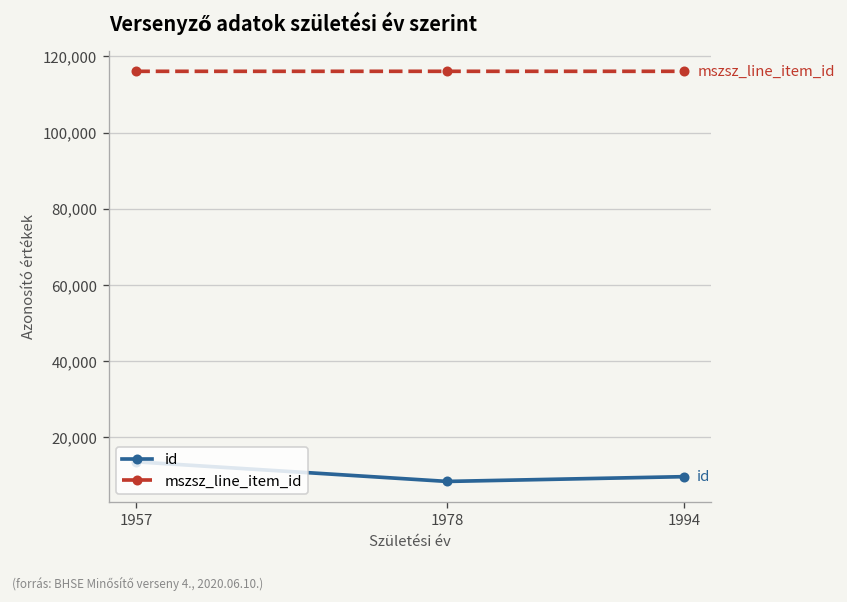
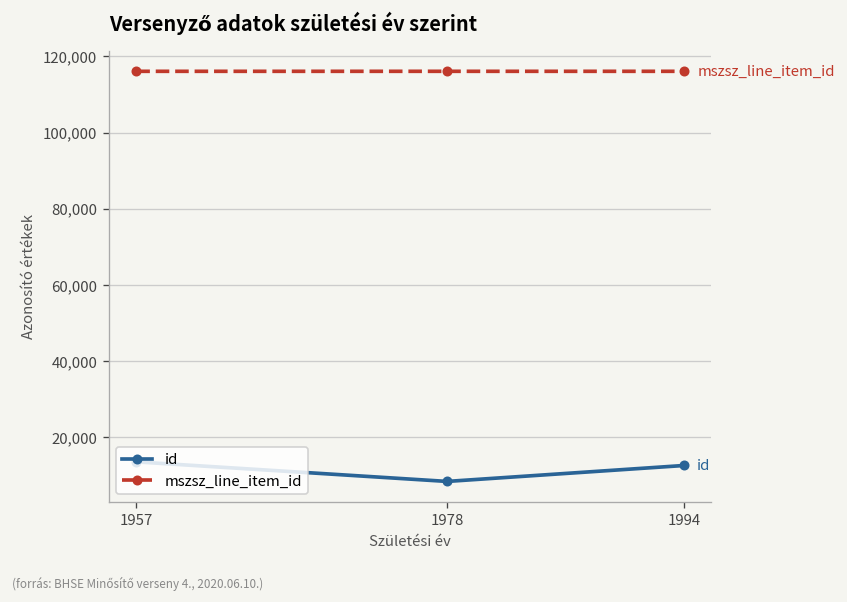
  {
    "id": {
      "1978": "8,000",
-     "1994": "10,000"
+     "1994": "13,000"
    },
    "mszsz_line_item_id": {
      "1957": "116,000",
      "1978": "116,000",
      "1994": "116,000"
    }
  }
